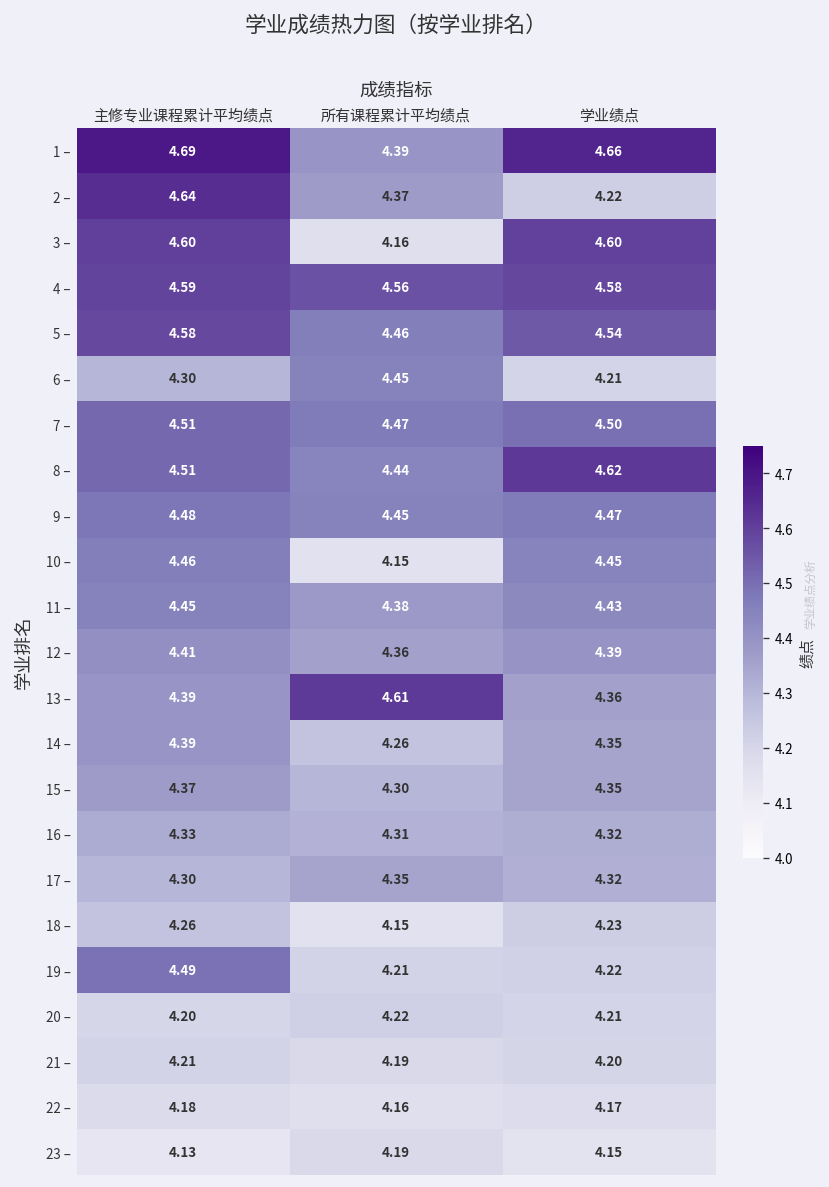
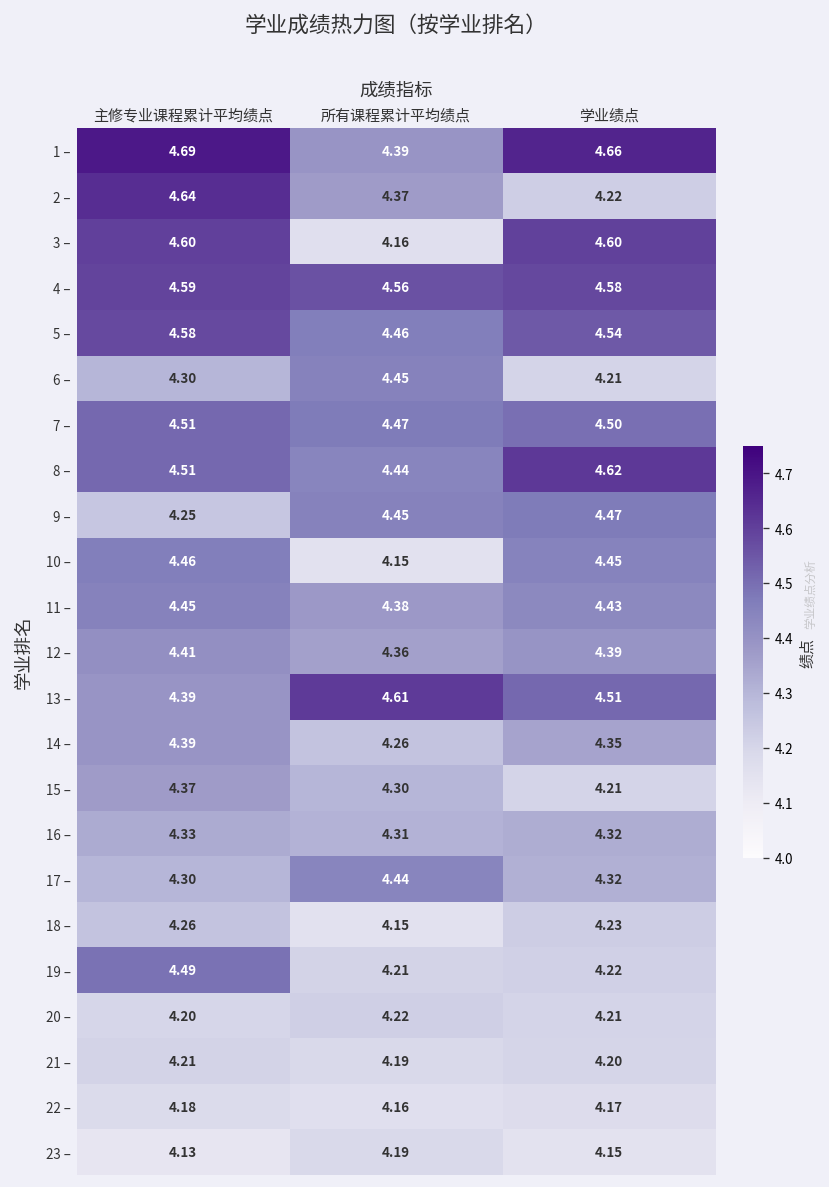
  {
    "1 –": {
      "主修专业课程累计平均绩点": 4.69,
      "所有课程累计平均绩点": 4.39,
      "学业绩点": 4.66
    },
    "2 –": {
      "主修专业课程累计平均绩点": 4.64,
      "所有课程累计平均绩点": 4.37,
      "学业绩点": 4.22
    },
    "3 –": {
      "主修专业课程累计平均绩点": 4.60,
      "所有课程累计平均绩点": 4.16,
      "学业绩点": 4.60
    },
    "4 –": {
      "主修专业课程累计平均绩点": 4.59,
      "所有课程累计平均绩点": 4.56,
      "学业绩点": 4.58
    },
    "5 –": {
      "主修专业课程累计平均绩点": 4.58,
      "所有课程累计平均绩点": 4.46,
      "学业绩点": 4.54
    },
    "6 –": {
      "主修专业课程累计平均绩点": 4.30,
      "所有课程累计平均绩点": 4.45,
      "学业绩点": 4.21
    },
    "7 –": {
      "主修专业课程累计平均绩点": 4.51,
      "所有课程累计平均绩点": 4.47,
      "学业绩点": 4.50
    },
    "8 –": {
      "主修专业课程累计平均绩点": 4.51,
      "所有课程累计平均绩点": 4.44,
      "学业绩点": 4.62
    },
    "9 –": {
-     "主修专业课程累计平均绩点": 4.48,
+     "主修专业课程累计平均绩点": 4.25,
      "所有课程累计平均绩点": 4.45,
      "学业绩点": 4.47
    },
    "10 –": {
      "主修专业课程累计平均绩点": 4.46,
      "所有课程累计平均绩点": 4.15,
      "学业绩点": 4.45
    },
    "11 –": {
      "主修专业课程累计平均绩点": 4.45,
      "所有课程累计平均绩点": 4.38,
      "学业绩点": 4.43
    },
    "12 –": {
      "主修专业课程累计平均绩点": 4.41,
      "所有课程累计平均绩点": 4.36,
      "学业绩点": 4.39
    },
    "13 –": {
      "主修专业课程累计平均绩点": 4.39,
      "所有课程累计平均绩点": 4.61,
-     "学业绩点": 4.36
+     "学业绩点": 4.51
    },
    "14 –": {
      "主修专业课程累计平均绩点": 4.39,
      "所有课程累计平均绩点": 4.26,
      "学业绩点": 4.35
    },
    "15 –": {
      "主修专业课程累计平均绩点": 4.37,
      "所有课程累计平均绩点": 4.30,
-     "学业绩点": 4.35
+     "学业绩点": 4.21
    },
    "16 –": {
      "主修专业课程累计平均绩点": 4.33,
      "所有课程累计平均绩点": 4.31,
      "学业绩点": 4.32
    },
    "17 –": {
      "主修专业课程累计平均绩点": 4.30,
-     "所有课程累计平均绩点": 4.35,
+     "所有课程累计平均绩点": 4.44,
      "学业绩点": 4.32
    },
    "18 –": {
      "主修专业课程累计平均绩点": 4.26,
      "所有课程累计平均绩点": 4.15,
      "学业绩点": 4.23
    },
    "19 –": {
      "主修专业课程累计平均绩点": 4.49,
      "所有课程累计平均绩点": 4.21,
      "学业绩点": 4.22
    },
    "20 –": {
      "主修专业课程累计平均绩点": 4.20,
      "所有课程累计平均绩点": 4.22,
      "学业绩点": 4.21
    },
    "21 –": {
      "主修专业课程累计平均绩点": 4.21,
      "所有课程累计平均绩点": 4.19,
      "学业绩点": 4.20
    },
    "22 –": {
      "主修专业课程累计平均绩点": 4.18,
      "所有课程累计平均绩点": 4.16,
      "学业绩点": 4.17
    },
    "23 –": {
      "主修专业课程累计平均绩点": 4.13,
      "所有课程累计平均绩点": 4.19,
      "学业绩点": 4.15
    }
  }
